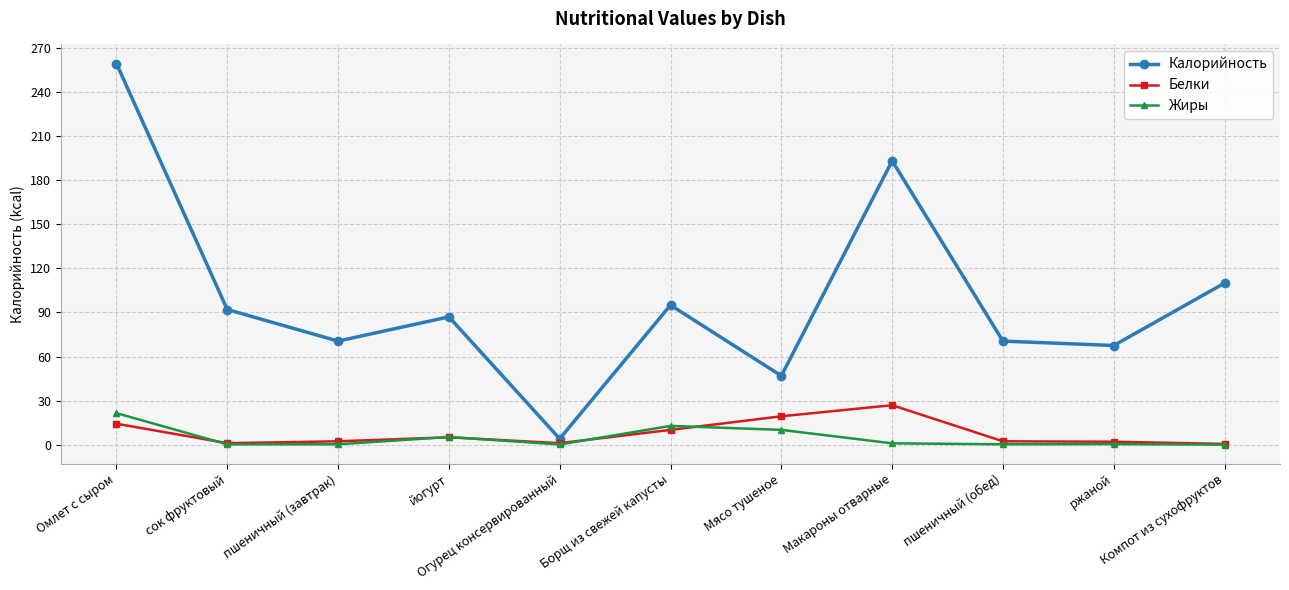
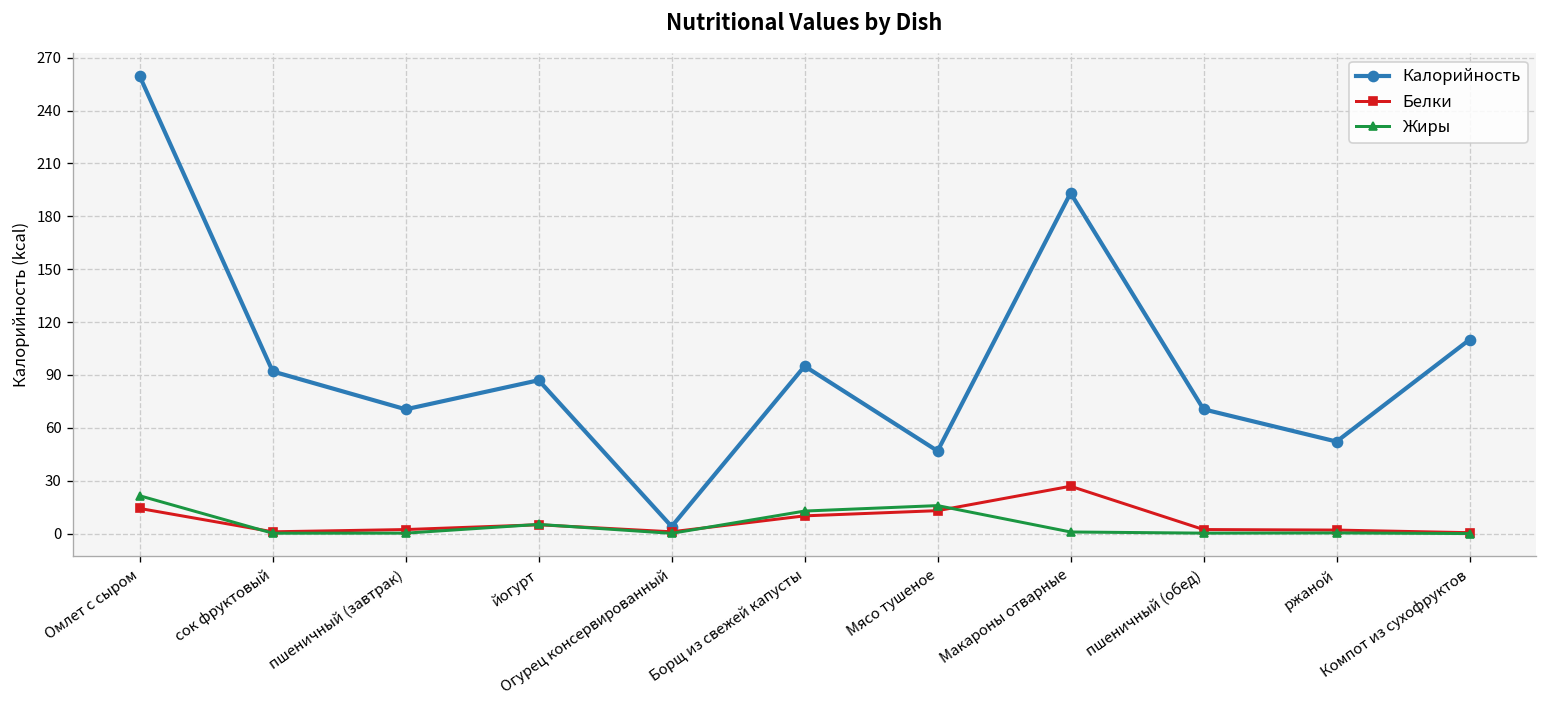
  {
    "Калорийность": {
      "Омлет с сыром": 260,
      "сок фруктовый": 92,
      "пшеничный (завтрак)": 71,
      "йогурт": 87,
      "Огурец консервированный": 4,
      "Борщ из свежей капусты": 95,
      "Мясо тушеное": 47,
      "Макароны отварные": 193,
      "пшеничный (обед)": 71,
-     "ржаной": 68,
+     "ржаной": 52,
      "Компот из сухофруктов": 110
    },
    "Белки": {
      "Омлет с сыром": 14,
      "пшеничный (завтрак)": 2,
      "Борщ из свежей капусты": 10,
-     "Мясо тушеное": 19,
+     "Мясо тушеное": 13,
      "Макароны отварные": 27,
      "пшеничный (обед)": 2
    },
    "Жиры": {
      "Омлет с сыром": 21,
      "пшеничный (завтрак)": 0,
      "Борщ из свежей капусты": 13,
-     "Мясо тушеное": 10,
+     "Мясо тушеное": 16,
      "Макароны отварные": 1,
      "пшеничный (обед)": 0
    }
  }
